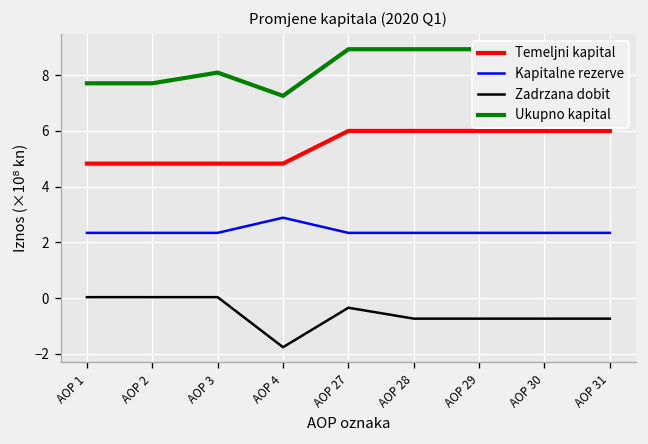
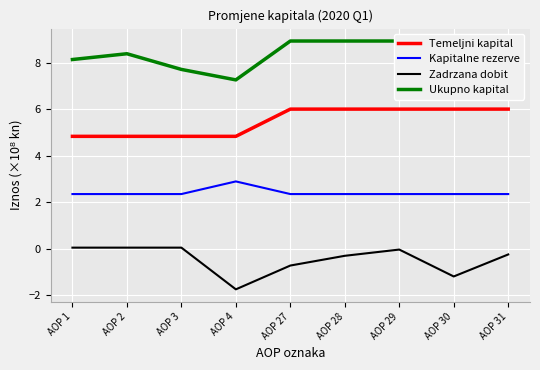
  {
    "Temeljni kapital": {
      "AOP 1": 4.8,
      "AOP 2": 4.8,
      "AOP 3": 4.8,
      "AOP 4": 4.8,
      "AOP 27": 6.0,
      "AOP 28": 6.0,
      "AOP 29": 6.0,
      "AOP 30": 6.0,
      "AOP 31": 6.0
    },
    "Kapitalne rezerve": {
      "AOP 1": 2.3,
      "AOP 2": 2.3,
      "AOP 3": 2.3,
      "AOP 4": 2.9,
      "AOP 27": 2.3,
      "AOP 28": 2.3,
      "AOP 29": 2.3,
      "AOP 30": 2.3,
      "AOP 31": 2.3
    },
    "Zadrzana dobit": {
      "AOP 1": 0.0,
      "AOP 2": 0.0,
      "AOP 3": 0.0,
      "AOP 4": -1.8,
-     "AOP 27": -0.3,
-     "AOP 28": -0.7,
-     "AOP 29": -0.7,
-     "AOP 30": -0.7,
-     "AOP 31": -0.7
+     "AOP 27": -0.7,
+     "AOP 28": -0.3,
+     "AOP 29": 0.0,
+     "AOP 30": -1.2,
+     "AOP 31": -0.3
    },
    "Ukupno kapital": {
-     "AOP 1": 7.7,
-     "AOP 2": 7.7,
-     "AOP 3": 8.1,
+     "AOP 1": 8.1,
+     "AOP 2": 8.4,
+     "AOP 3": 7.7,
      "AOP 4": 7.3,
      "AOP 27": 8.9,
      "AOP 28": 8.9
    }
  }
